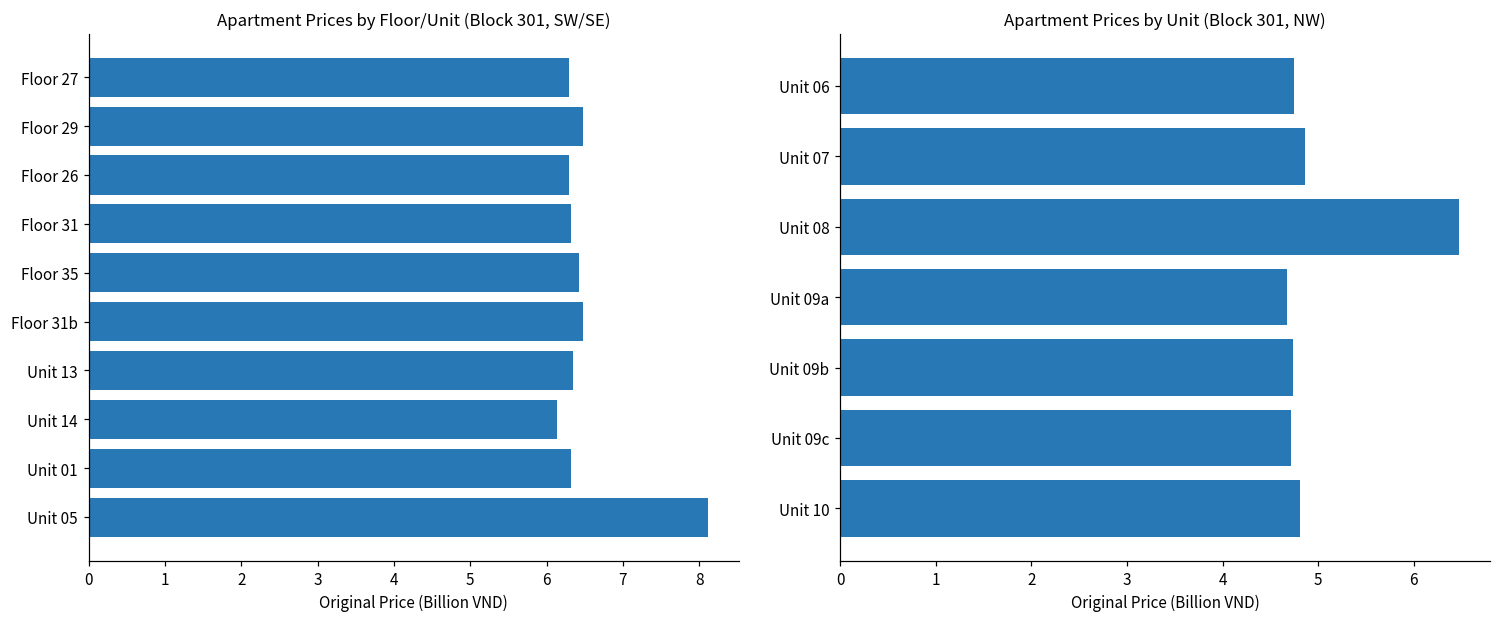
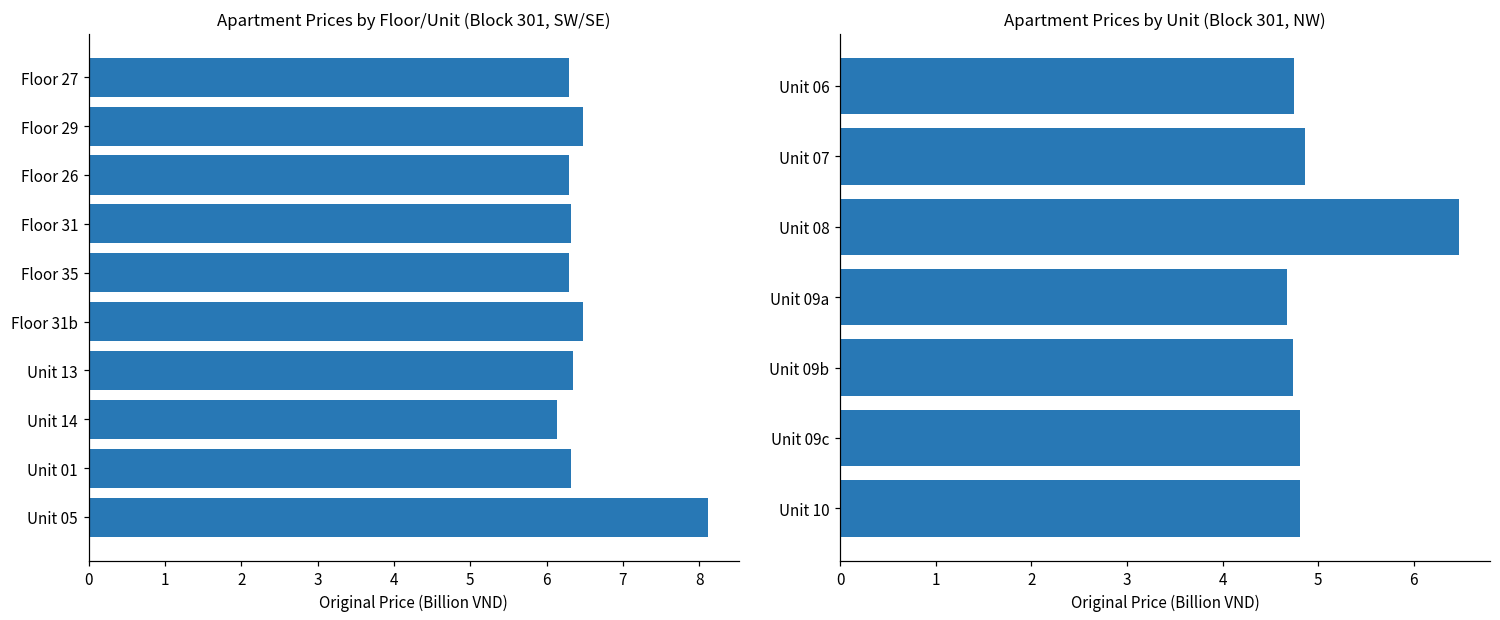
  {
    "Apartment Prices by Floor/Unit (Block 301, SW/SE)": {
      "Floor 27": 6.3,
      "Floor 29": 6.5,
      "Floor 26": 6.3,
      "Floor 31": 6.3,
-     "Floor 35": 6.4,
+     "Floor 35": 6.3,
      "Floor 31b": 6.5,
      "Unit 13": 6.4,
      "Unit 14": 6.1,
      "Unit 01": 6.3,
      "Unit 05": 8.1
    },
    "Apartment Prices by Unit (Block 301, NW)": {
      "Unit 06": 4.7,
      "Unit 07": 4.9,
      "Unit 08": 6.5,
      "Unit 09a": 4.7,
      "Unit 09b": 4.7,
-     "Unit 09c": 4.7,
+     "Unit 09c": 4.8,
      "Unit 10": 4.8
    }
  }
